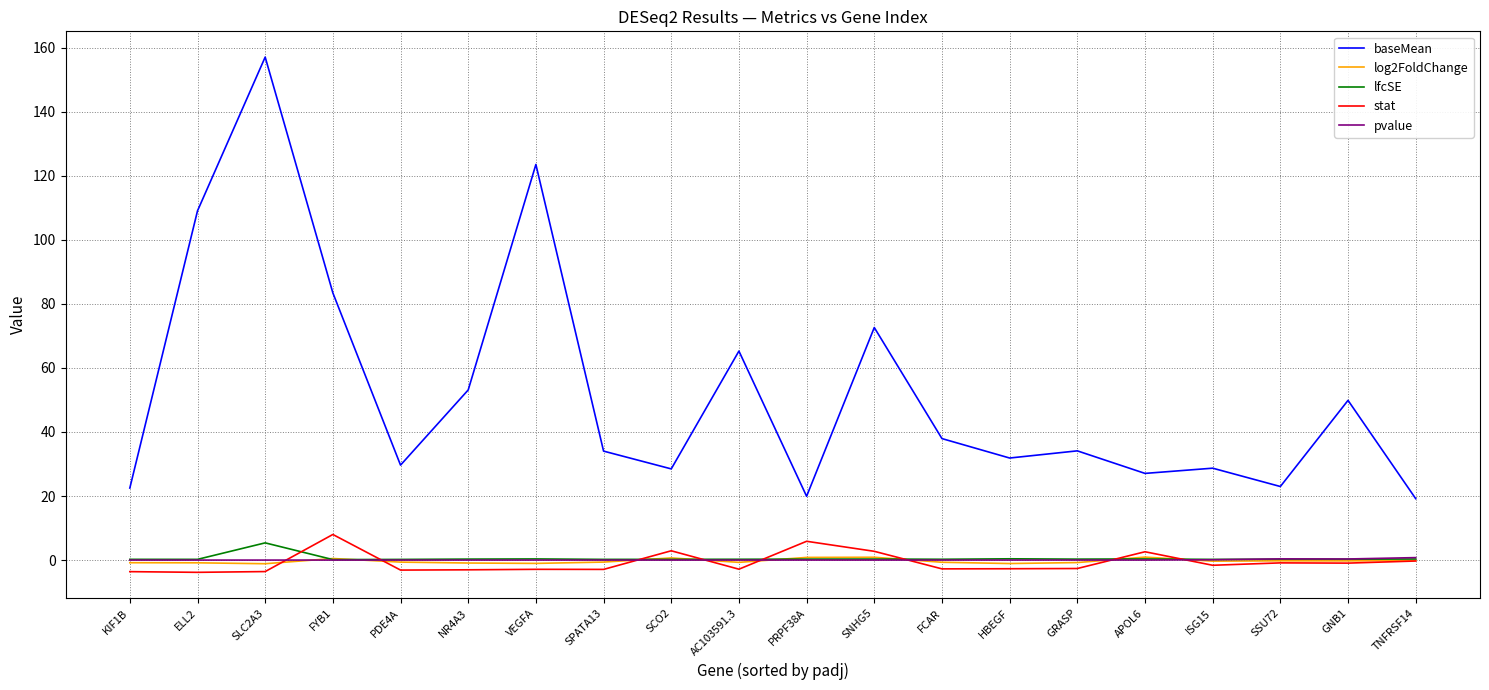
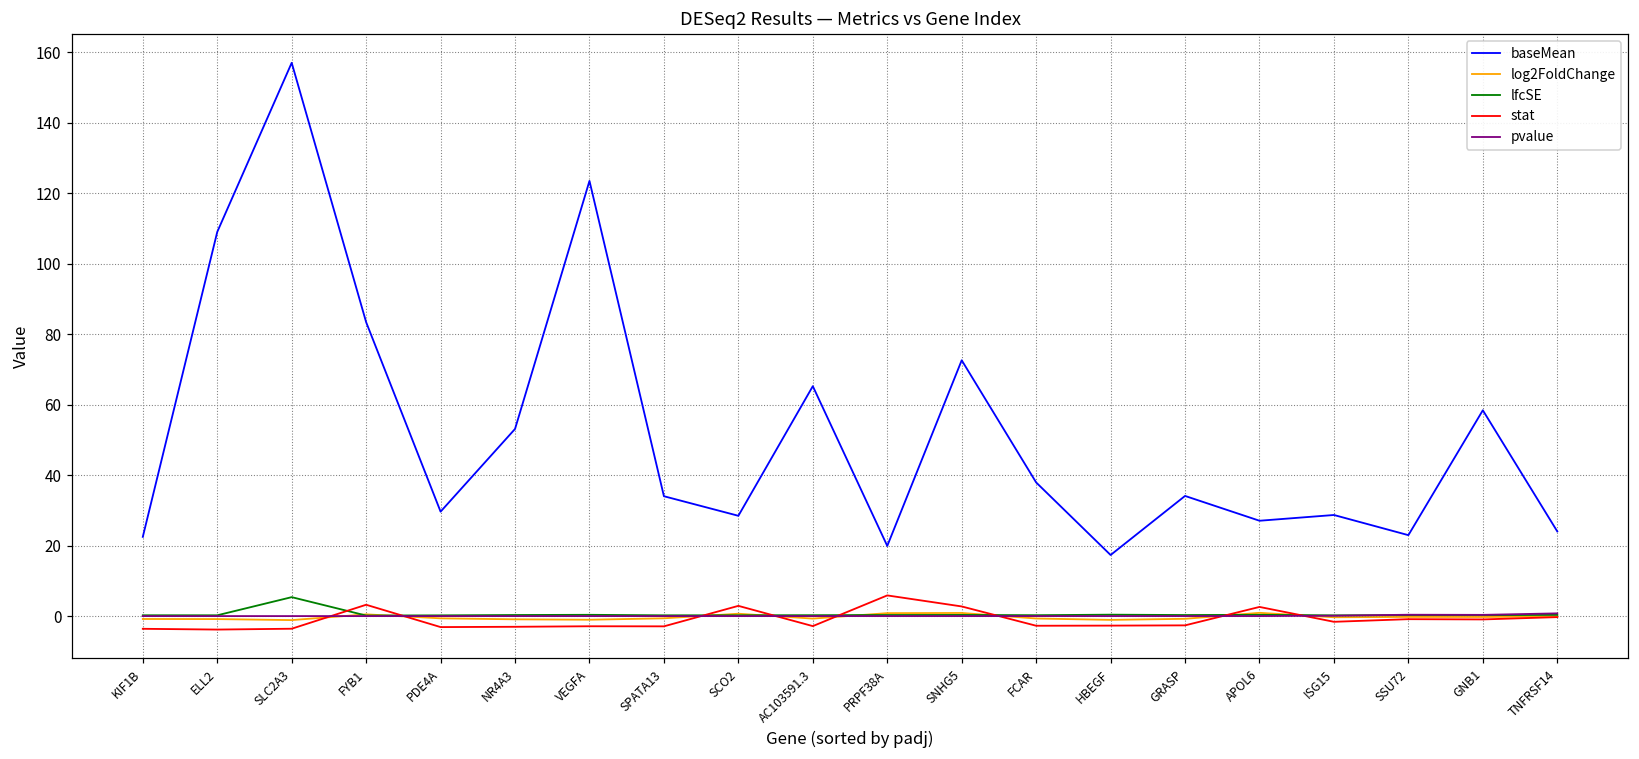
  {
    "baseMean": {
      "KIF1B": 22,
      "ELL2": 109,
      "SLC2A3": 157,
      "FYB1": 83,
      "PDE4A": 30,
      "NR4A3": 53,
      "VEGFA": 124,
      "SPATA13": 34,
      "SCO2": 28,
      "AC103591.3": 65,
      "PRPF38A": 20,
      "SNHG5": 73,
      "FCAR": 38,
-     "HBEGF": 32,
+     "HBEGF": 17,
      "GRASP": 34,
      "APOL6": 27,
      "ISG15": 29,
      "SSU72": 23,
-     "GNB1": 50,
-     "TNFRSF14": 19
+     "GNB1": 58,
+     "TNFRSF14": 24
    },
    "log2FoldChange": {
      "KIF1B": -1,
      "ELL2": -1,
      "SLC2A3": -1,
      "NR4A3": -1,
      "VEGFA": -1,
      "HBEGF": -1
    },
    "lfcSE": {
      "SLC2A3": 5
    },
    "stat": {
      "KIF1B": -4,
      "ELL2": -4,
      "SLC2A3": -4,
-     "FYB1": 8,
+     "FYB1": 3,
      "PDE4A": -3,
      "NR4A3": -3,
      "VEGFA": -3,
      "SPATA13": -3,
      "SCO2": 3,
      "AC103591.3": -3,
      "PRPF38A": 6,
      "SNHG5": 3,
      "FCAR": -3,
      "HBEGF": -3,
      "GRASP": -3,
      "APOL6": 3,
      "ISG15": -2
    },
    "pvalue": {
      "SLC2A3": 0
    }
  }
